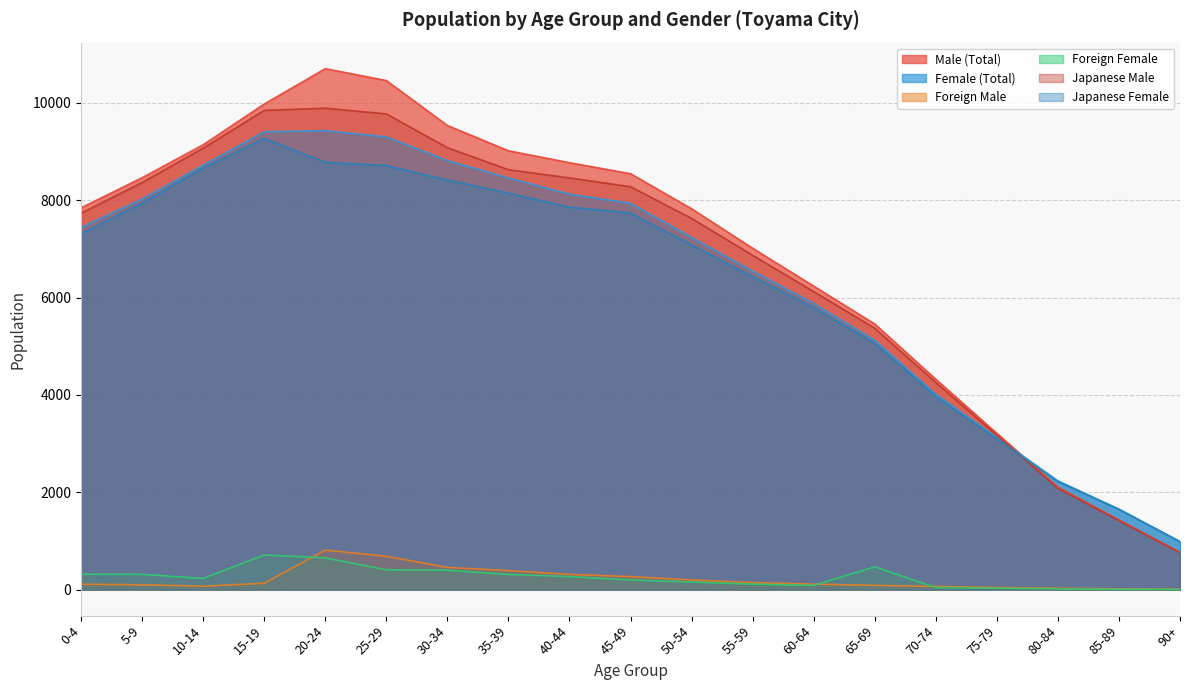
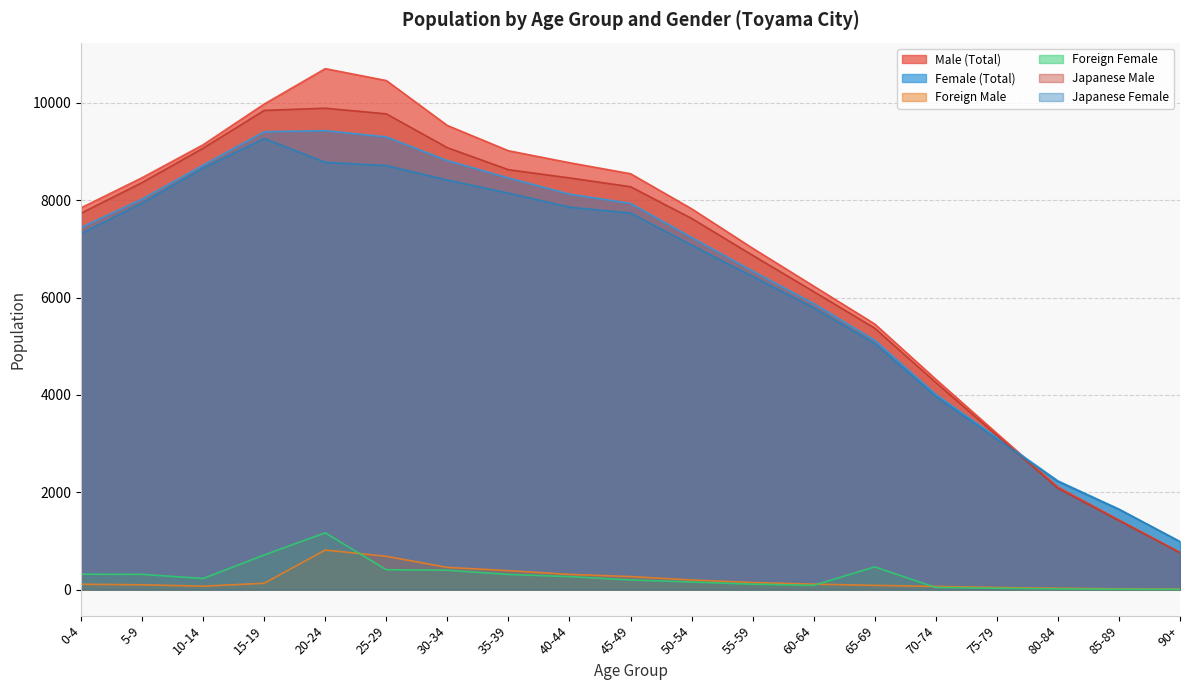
  {
    "Foreign Female": {
      "0-4": 300,
      "5-9": 300,
      "10-14": 200,
      "15-19": 700,
-     "20-24": 700,
+     "20-24": 1200,
      "25-29": 400,
      "30-34": 400,
      "35-39": 300,
      "45-49": 200,
      "65-69": 500
    }
  }
